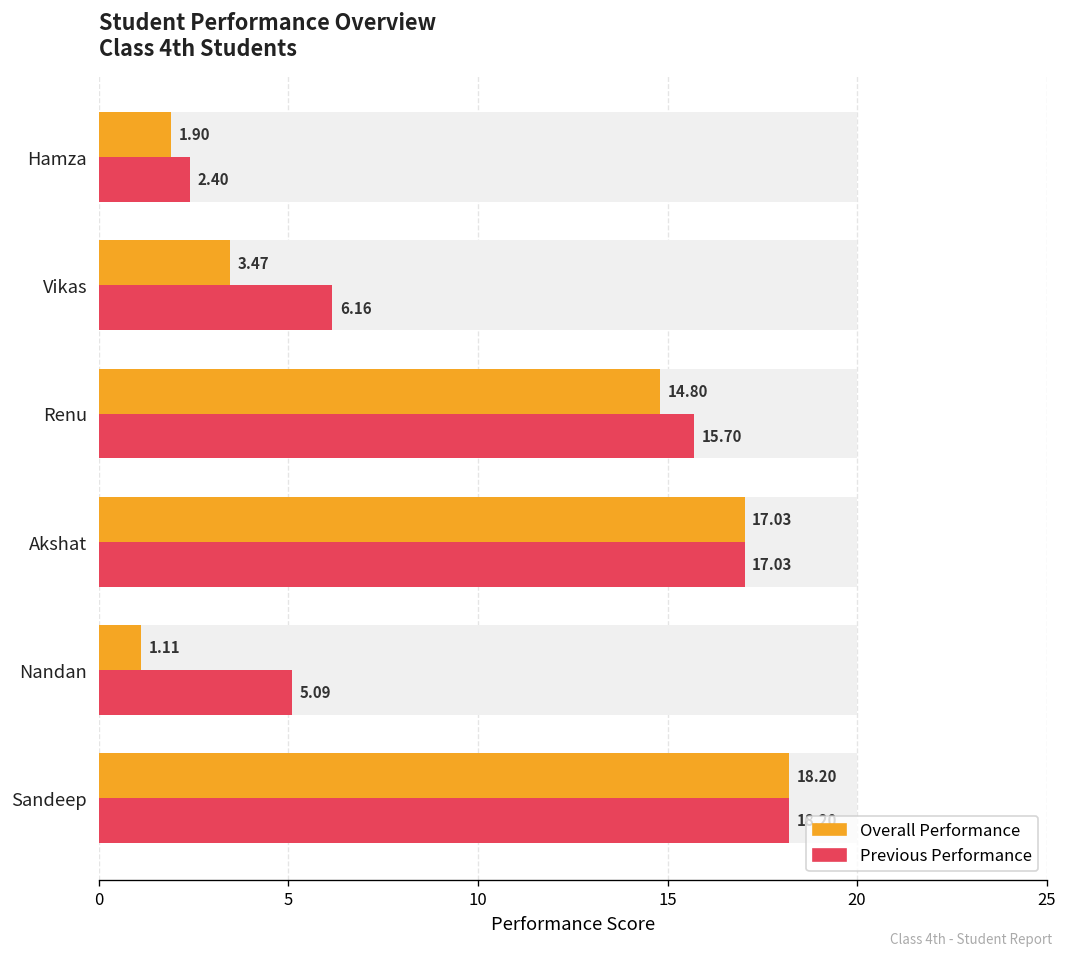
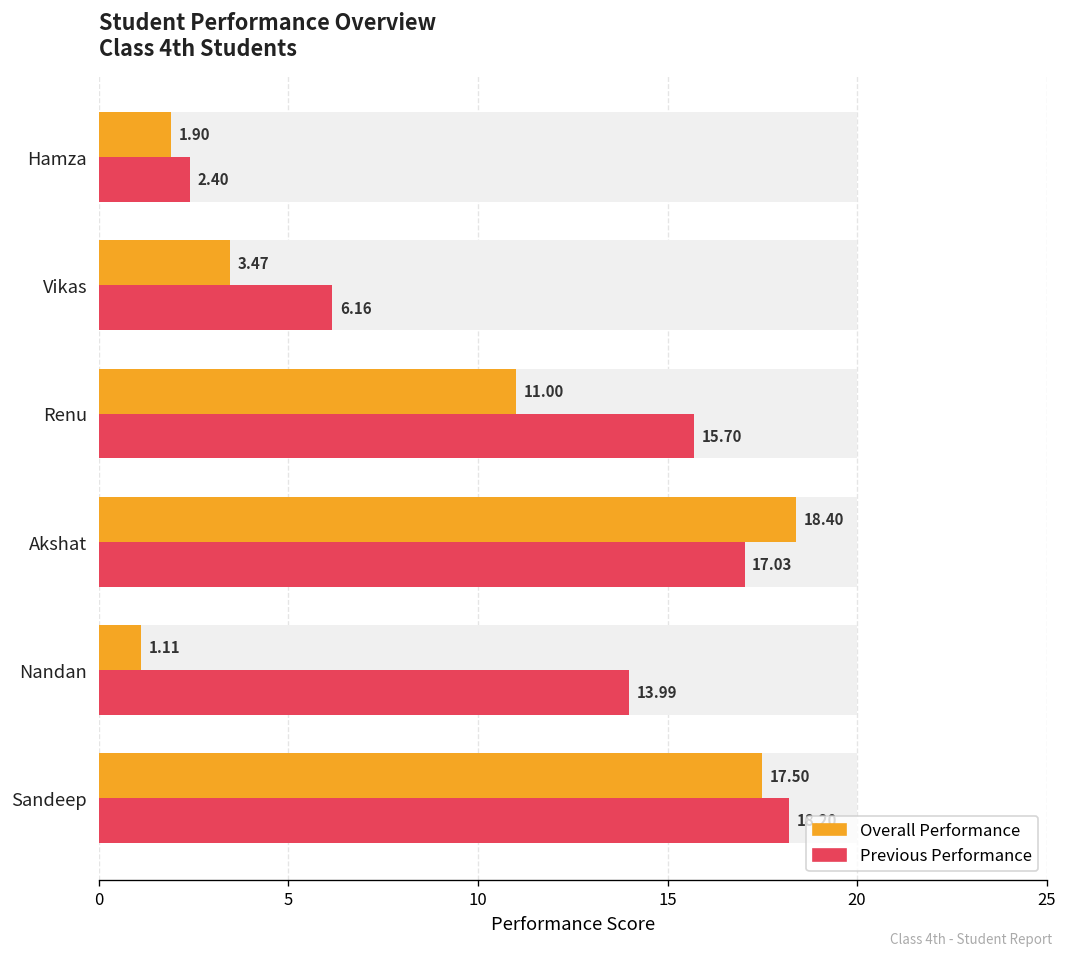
  {
    "Overall Performance": {
-     "Renu": 14.80,
-     "Akshat": 17.03,
-     "Sandeep": 18.20
+     "Renu": 11.00,
+     "Akshat": 18.40,
+     "Sandeep": 17.50
    },
    "Previous Performance": {
-     "Nandan": 5.09
+     "Nandan": 13.99
    }
  }
